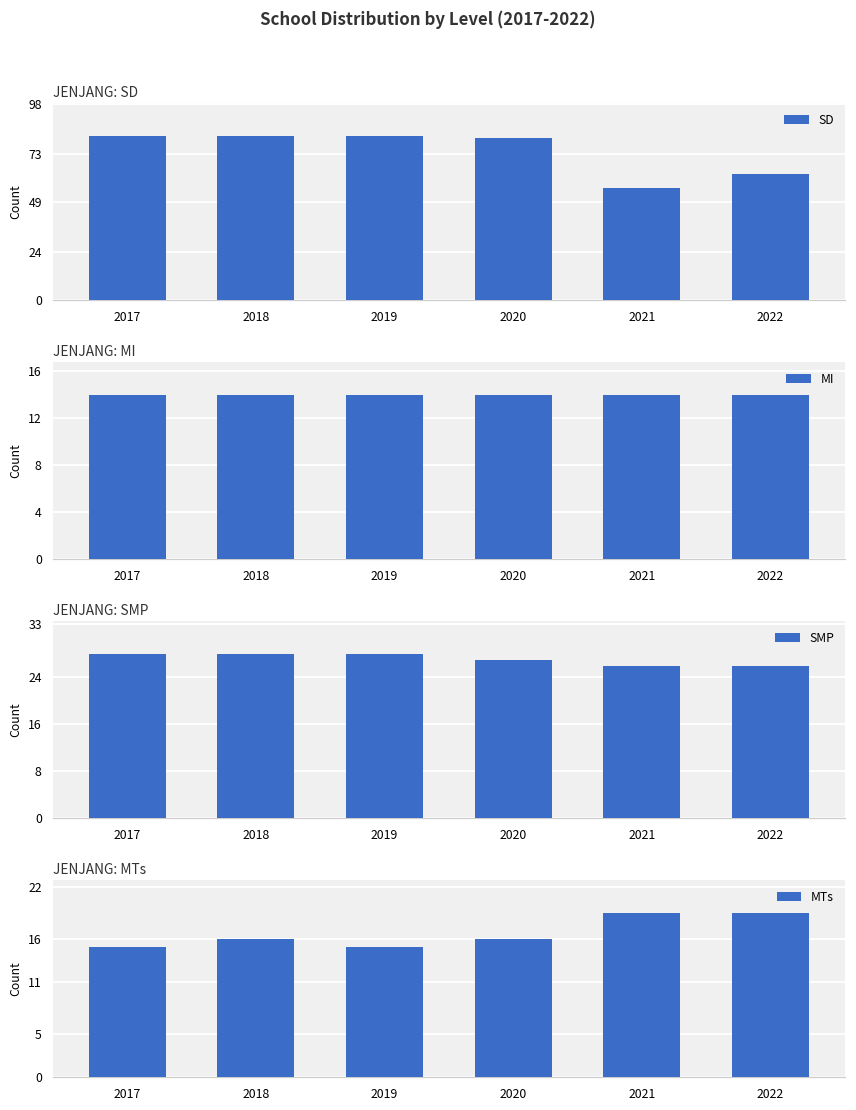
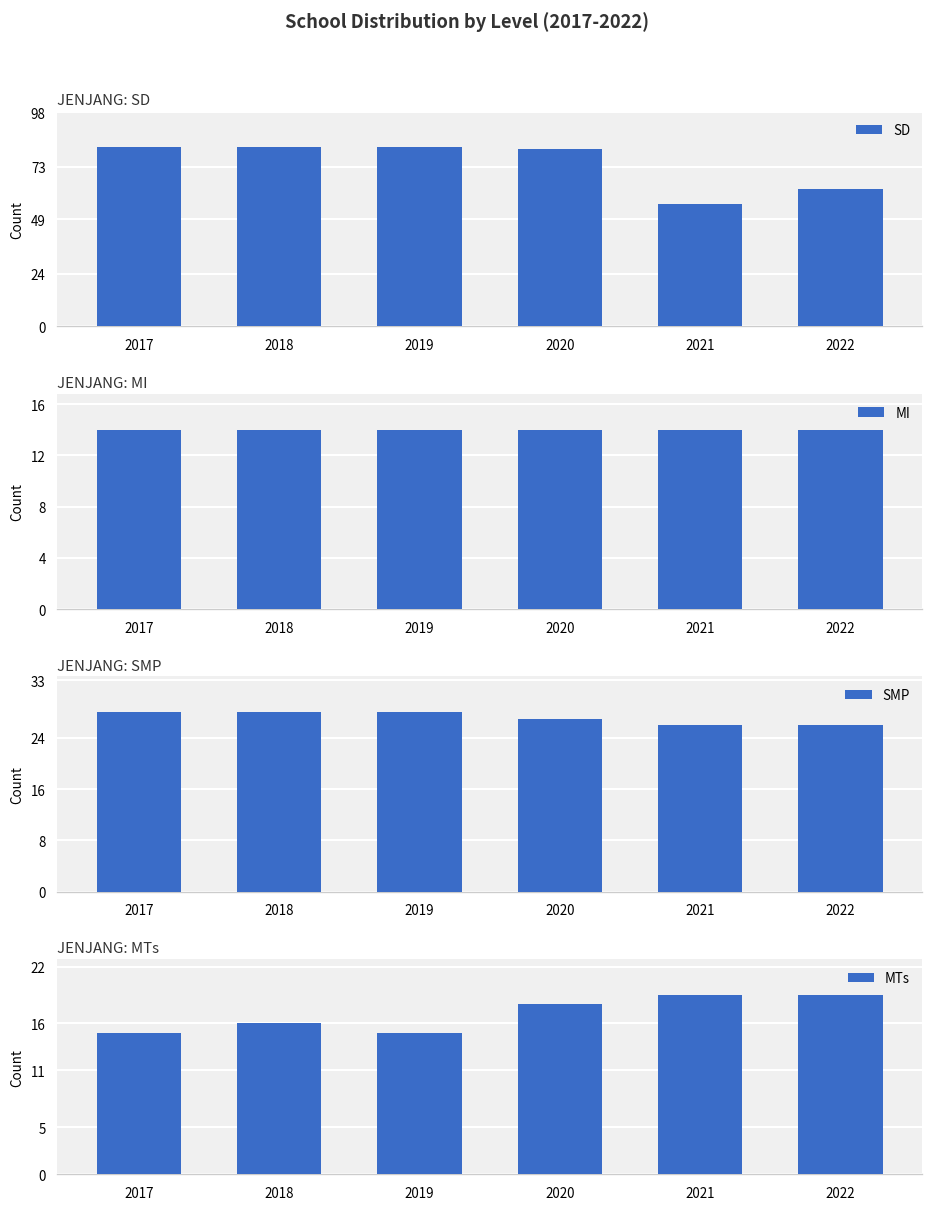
  {
    "JENJANG: SD": {
      "2017": 82,
      "2018": 82,
      "2019": 82,
      "2020": 81,
      "2021": 56,
      "2022": 63
    },
    "JENJANG: MI": {
      "2017": 14.0,
      "2018": 14.0,
      "2019": 14.0,
      "2020": 14.0,
      "2021": 14.0,
      "2022": 14.0
    },
    "JENJANG: SMP": {
      "2017": 28,
      "2018": 28,
      "2019": 28,
      "2020": 27,
      "2021": 26,
      "2022": 26
    },
    "JENJANG: MTs": {
      "2017": 15,
      "2018": 16,
      "2019": 15,
-     "2020": 16,
+     "2020": 18,
      "2021": 19,
      "2022": 19
    }
  }
